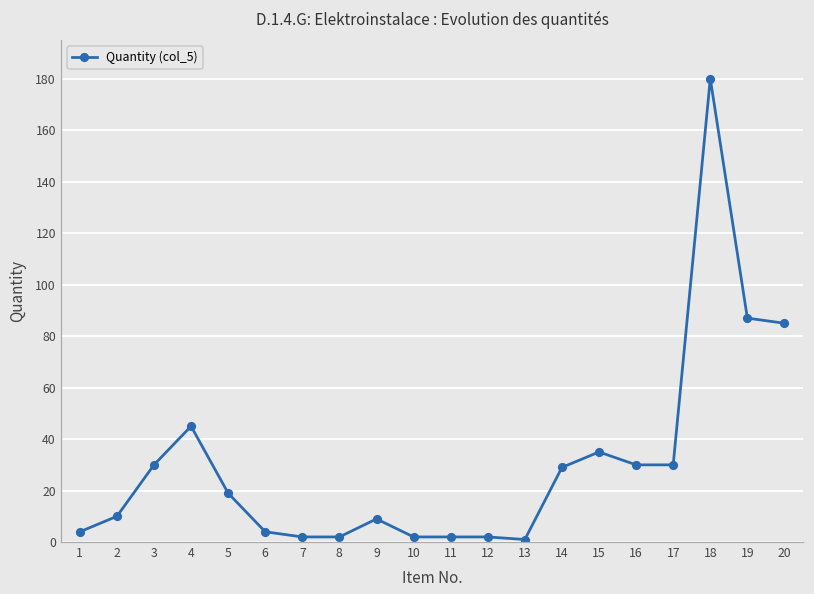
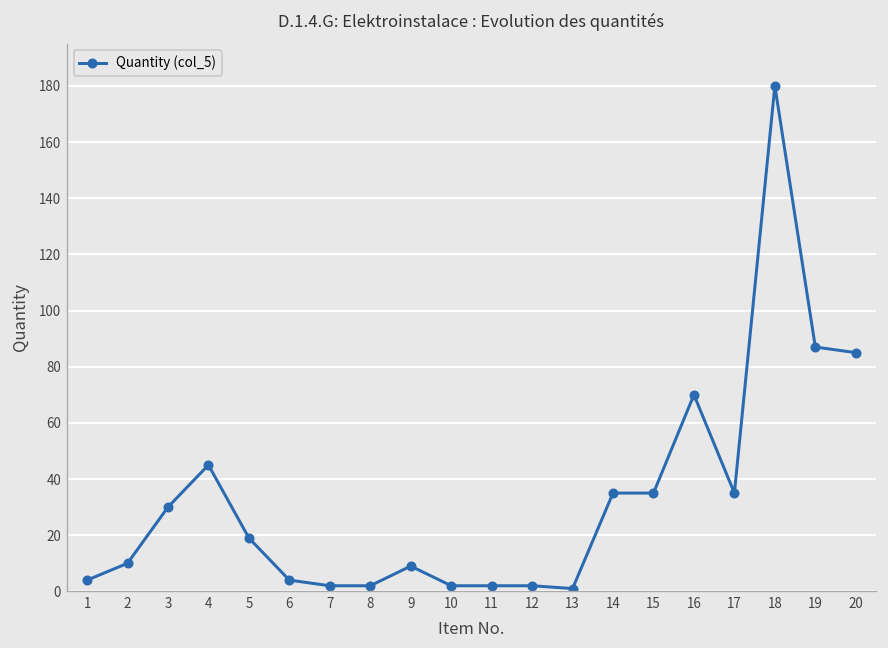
  {
    "1": 4,
    "2": 10,
    "3": 30,
    "4": 45,
    "5": 19,
    "6": 4,
    "7": 2,
    "8": 2,
    "9": 9,
    "10": 2,
    "11": 2,
    "12": 2,
    "13": 1,
-   "14": 29,
+   "14": 35,
    "15": 35,
-   "16": 30,
-   "17": 30,
+   "16": 70,
+   "17": 35,
    "18": 180,
    "19": 87,
    "20": 85
  }
